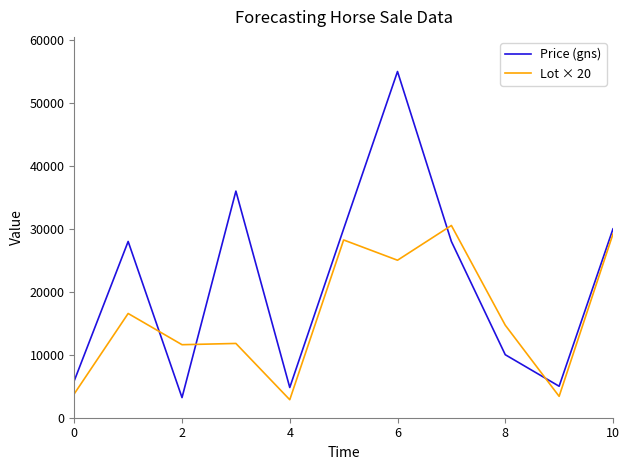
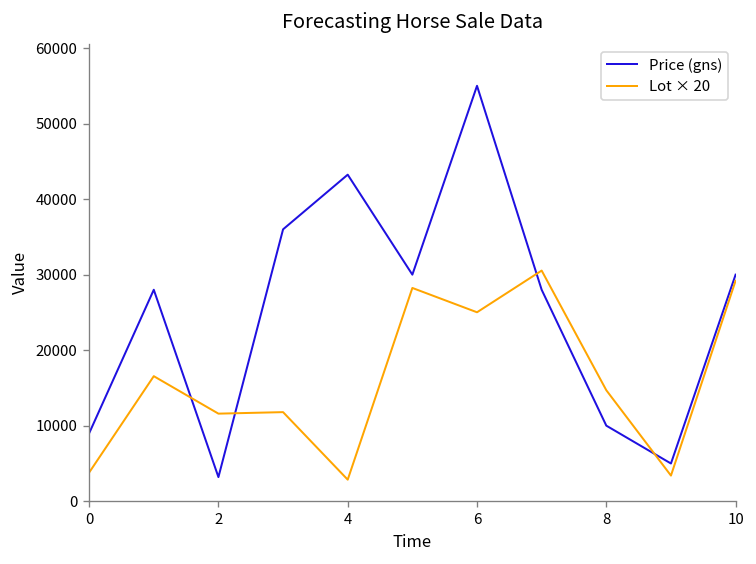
  {
    "Price (gns)": {
-     "0": 6000,
+     "0": 9000,
      "2": 3000,
-     "4": 5000,
+     "4": 43000,
      "6": 55000,
      "8": 10000,
      "10": 30000
    },
    "Lot × 20": {
      "0": 4000,
      "2": 12000,
      "4": 3000,
      "6": 25000,
      "8": 15000,
      "10": 29000
    }
  }
